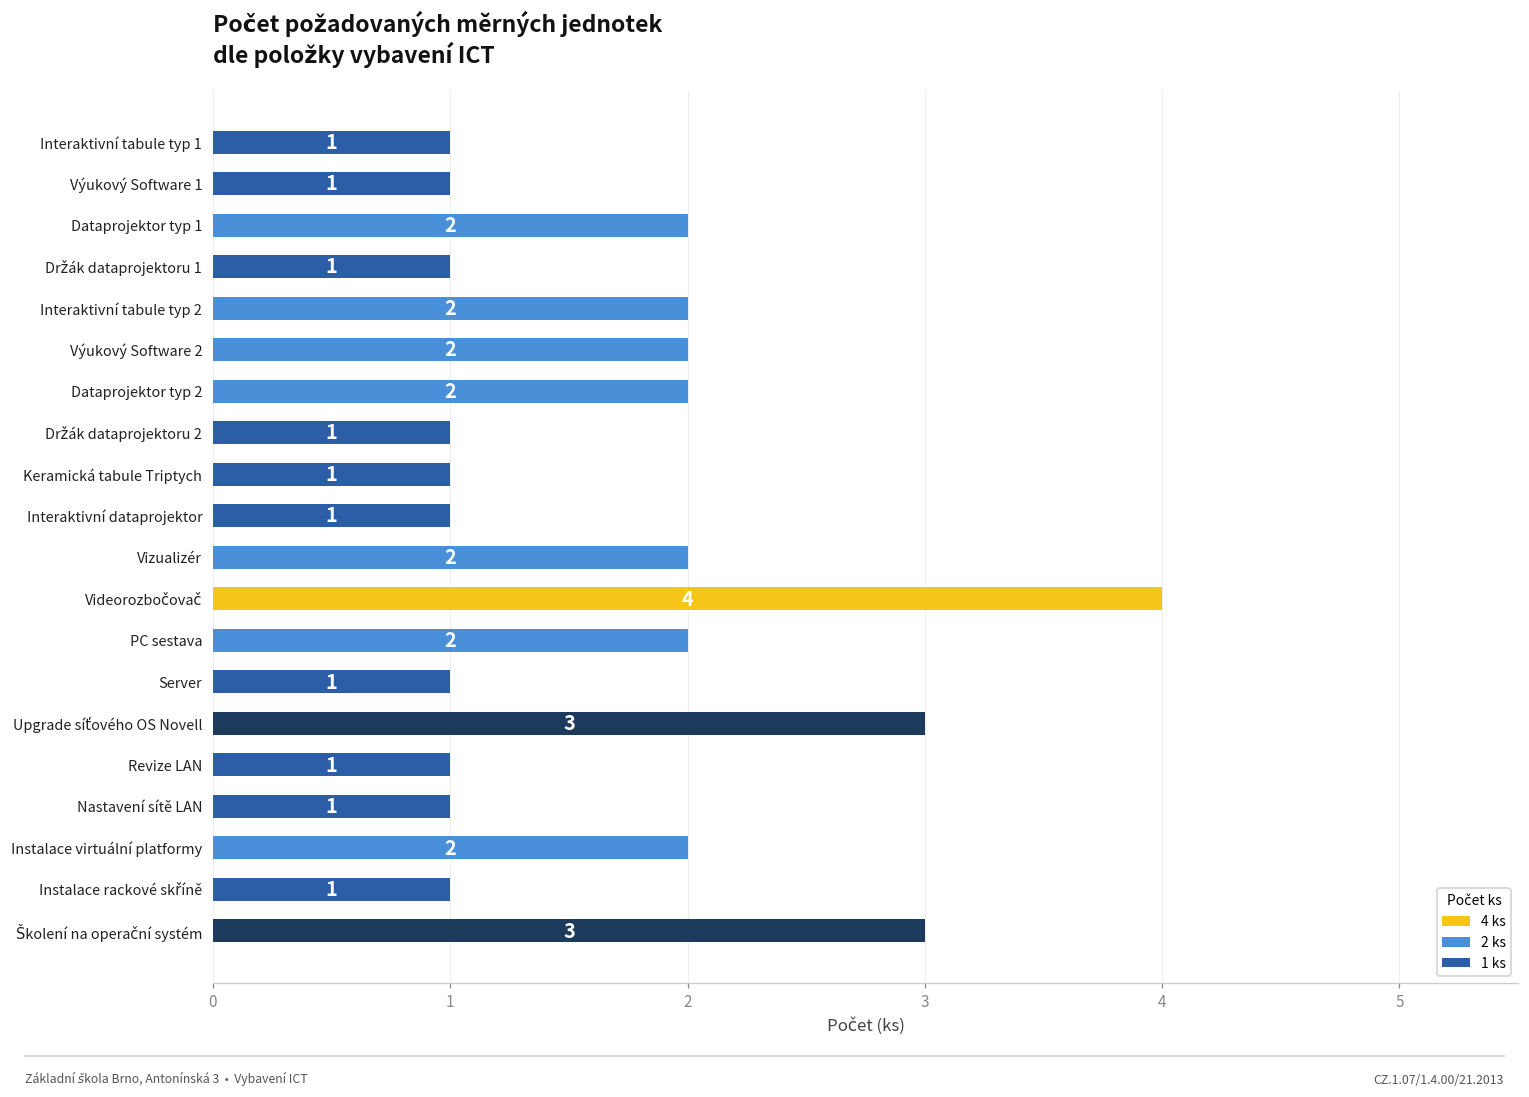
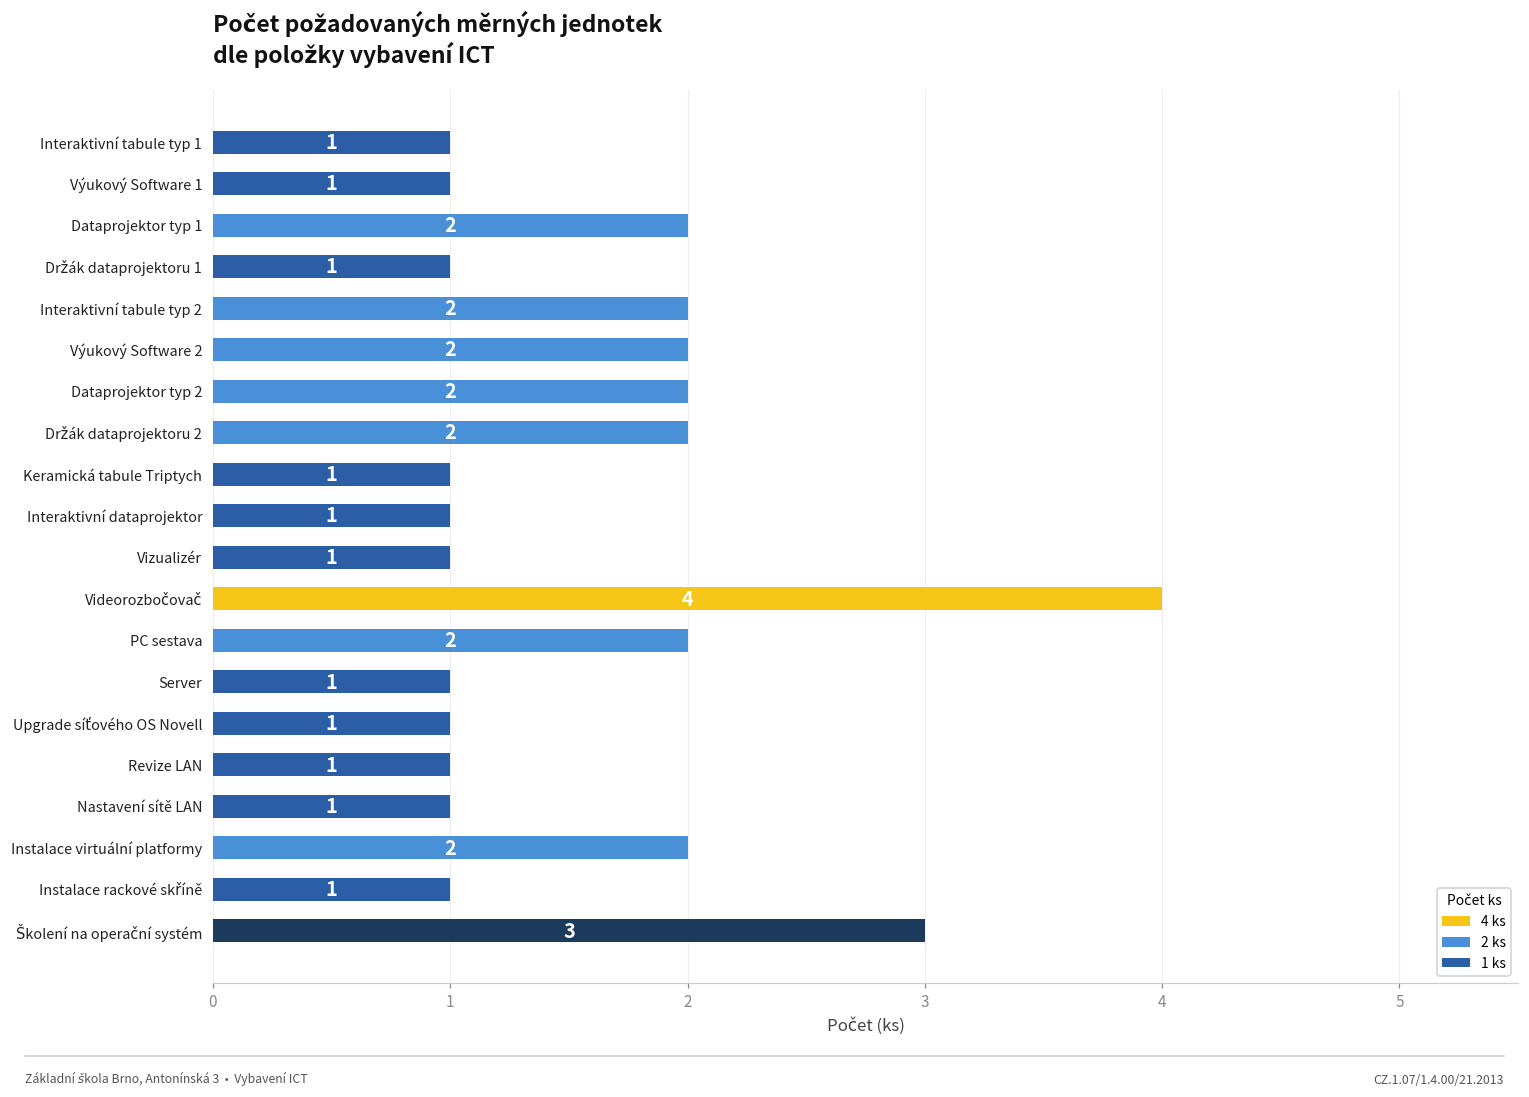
  {
    "Interaktivní tabule typ 1": 1,
    "Výukový Software 1": 1,
    "Dataprojektor typ 1": 2,
    "Držák dataprojektoru 1": 1,
    "Interaktivní tabule typ 2": 2,
    "Výukový Software 2": 2,
    "Dataprojektor typ 2": 2,
-   "Držák dataprojektoru 2": 1,
+   "Držák dataprojektoru 2": 2,
    "Keramická tabule Triptych": 1,
    "Interaktivní dataprojektor": 1,
-   "Vizualizér": 2,
+   "Vizualizér": 1,
    "Videorozbočovač": 4,
    "PC sestava": 2,
    "Server": 1,
-   "Upgrade síťového OS Novell": 3,
+   "Upgrade síťového OS Novell": 1,
    "Revize LAN": 1,
    "Nastavení sítě LAN": 1,
    "Instalace virtuální platformy": 2,
    "Instalace rackové skříně": 1,
    "Školení na operační systém": 3
  }
